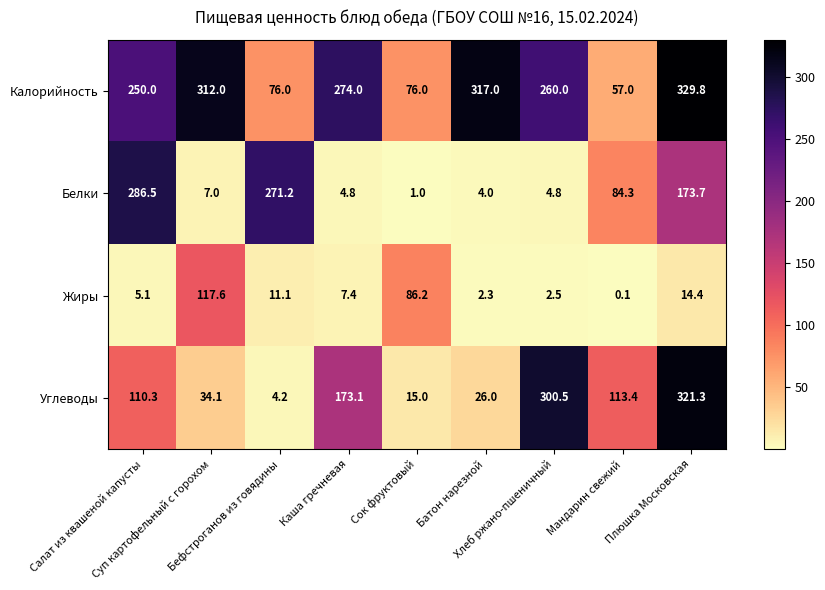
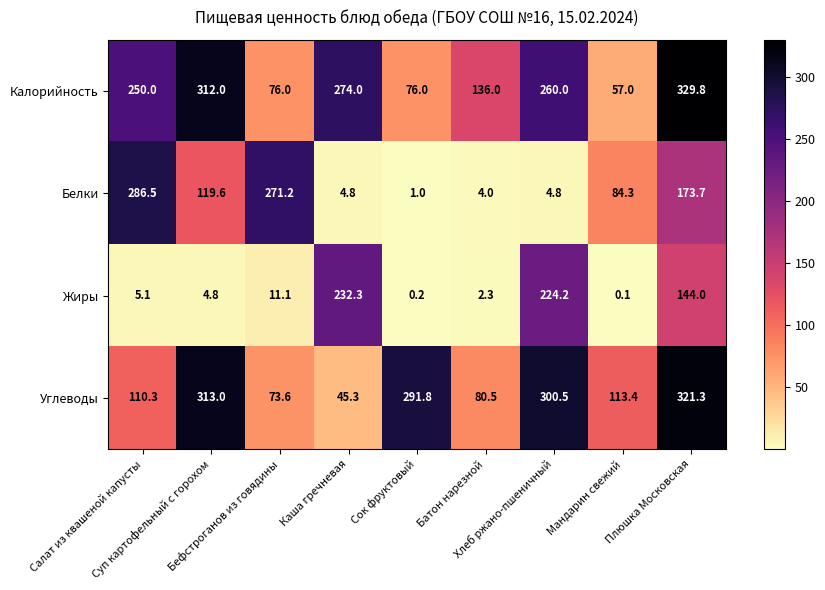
  {
    "Калорийность": {
      "Салат из квашеной капусты": 250.0,
      "Суп картофельный с горохом": 312.0,
      "Бефстроганов из говядины": 76.0,
      "Каша гречневая": 274.0,
      "Сок фруктовый": 76.0,
-     "Батон нарезной": 317.0,
+     "Батон нарезной": 136.0,
      "Хлеб ржано-пшеничный": 260.0,
      "Мандарин свежий": 57.0,
      "Плюшка Московская": 329.8
    },
    "Белки": {
      "Салат из квашеной капусты": 286.5,
-     "Суп картофельный с горохом": 7.0,
+     "Суп картофельный с горохом": 119.6,
      "Бефстроганов из говядины": 271.2,
      "Каша гречневая": 4.8,
      "Сок фруктовый": 1.0,
      "Батон нарезной": 4.0,
      "Хлеб ржано-пшеничный": 4.8,
      "Мандарин свежий": 84.3,
      "Плюшка Московская": 173.7
    },
    "Жиры": {
      "Салат из квашеной капусты": 5.1,
-     "Суп картофельный с горохом": 117.6,
+     "Суп картофельный с горохом": 4.8,
      "Бефстроганов из говядины": 11.1,
-     "Каша гречневая": 7.4,
-     "Сок фруктовый": 86.2,
+     "Каша гречневая": 232.3,
+     "Сок фруктовый": 0.2,
      "Батон нарезной": 2.3,
-     "Хлеб ржано-пшеничный": 2.5,
+     "Хлеб ржано-пшеничный": 224.2,
      "Мандарин свежий": 0.1,
-     "Плюшка Московская": 14.4
+     "Плюшка Московская": 144.0
    },
    "Углеводы": {
      "Салат из квашеной капусты": 110.3,
-     "Суп картофельный с горохом": 34.1,
-     "Бефстроганов из говядины": 4.2,
-     "Каша гречневая": 173.1,
-     "Сок фруктовый": 15.0,
-     "Батон нарезной": 26.0,
+     "Суп картофельный с горохом": 313.0,
+     "Бефстроганов из говядины": 73.6,
+     "Каша гречневая": 45.3,
+     "Сок фруктовый": 291.8,
+     "Батон нарезной": 80.5,
      "Хлеб ржано-пшеничный": 300.5,
      "Мандарин свежий": 113.4,
      "Плюшка Московская": 321.3
    }
  }
